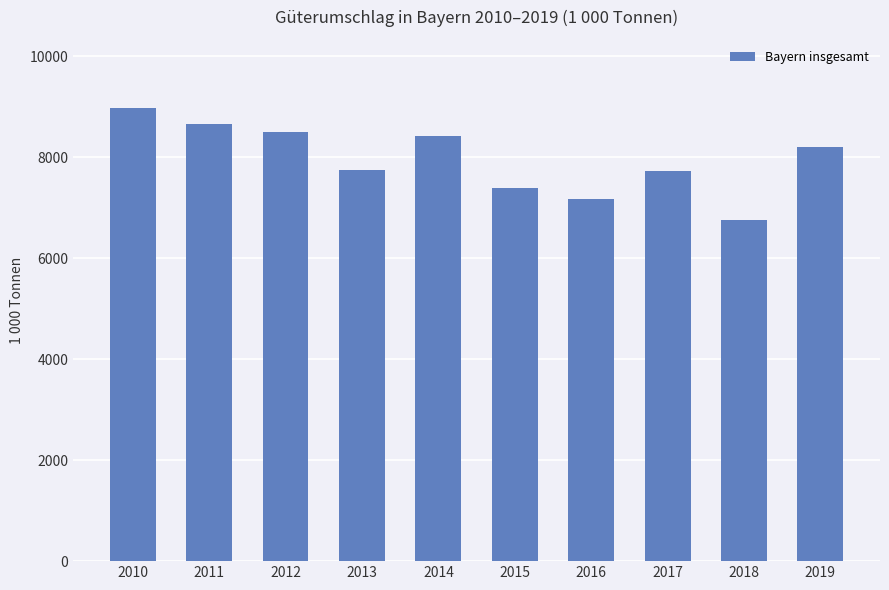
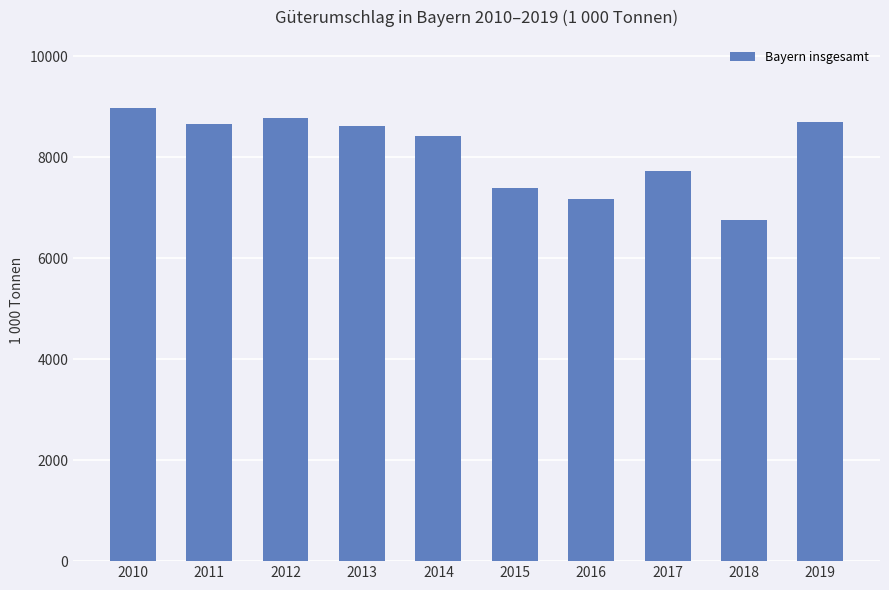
  {
    "2010": 9000,
    "2011": 8700,
-   "2012": 8500,
-   "2013": 7700,
+   "2012": 8800,
+   "2013": 8600,
    "2014": 8400,
    "2015": 7400,
    "2016": 7200,
    "2017": 7700,
    "2018": 6800,
-   "2019": 8200
+   "2019": 8700
  }
